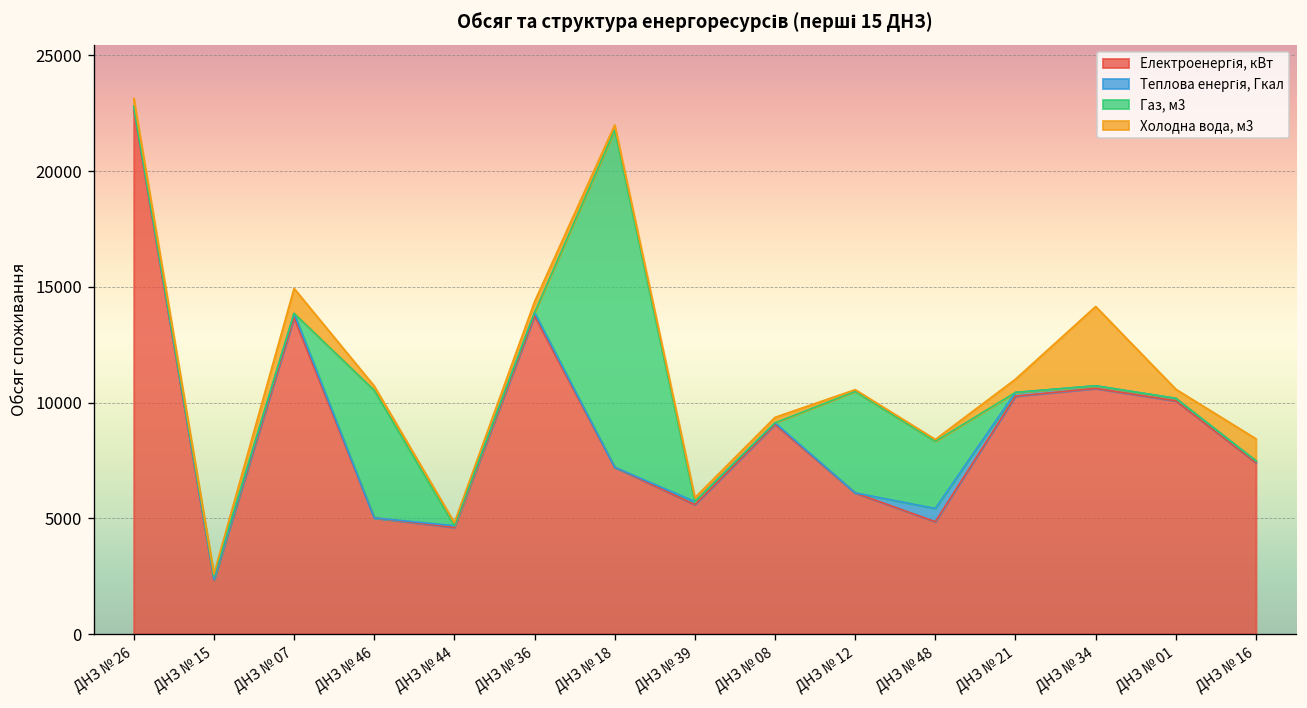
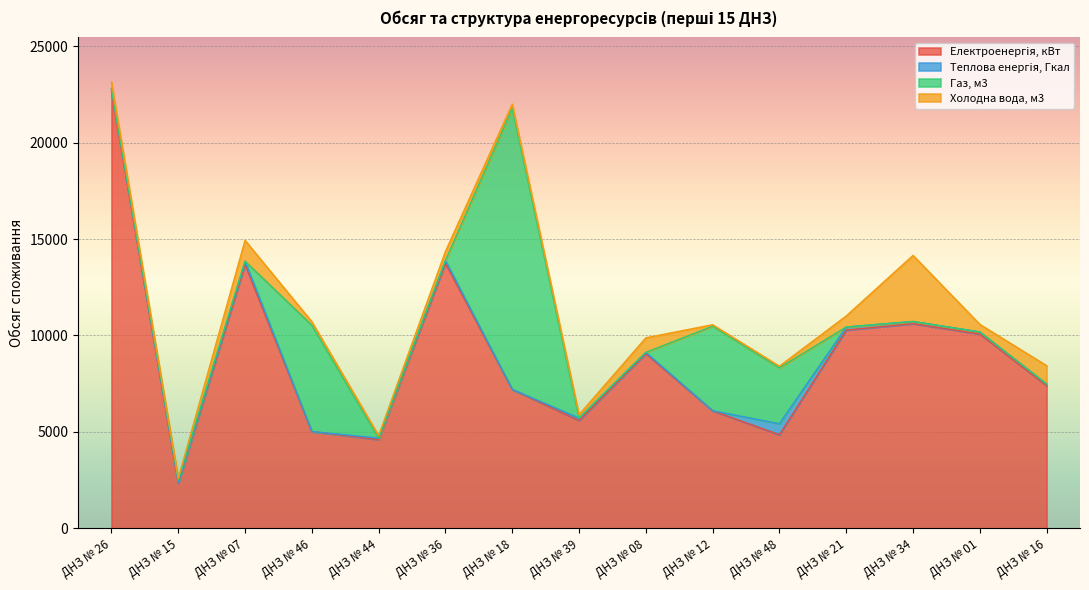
  {
    "Електроенергія, кВт": {
      "ДНЗ № 26": 22700,
      "ДНЗ № 07": 13700,
      "ДНЗ № 36": 13700,
      "ДНЗ № 48": 4900,
      "ДНЗ № 21": 10300
    },
    "Теплова енергія, Гкал": {
      "ДНЗ № 48": 600
    },
    "Газ, м3": {
      "ДНЗ № 46": 5500,
      "ДНЗ № 18": 14600
    },
    "Холодна вода, м3": {
      "ДНЗ № 26": 300,
      "ДНЗ № 07": 1100,
      "ДНЗ № 46": 200,
      "ДНЗ № 36": 500,
      "ДНЗ № 18": 200,
      "ДНЗ № 39": 200,
-     "ДНЗ № 08": 200,
+     "ДНЗ № 08": 800,
      "ДНЗ № 21": 600,
      "ДНЗ № 34": 3400,
      "ДНЗ № 01": 400,
      "ДНЗ № 16": 1000
    }
  }
